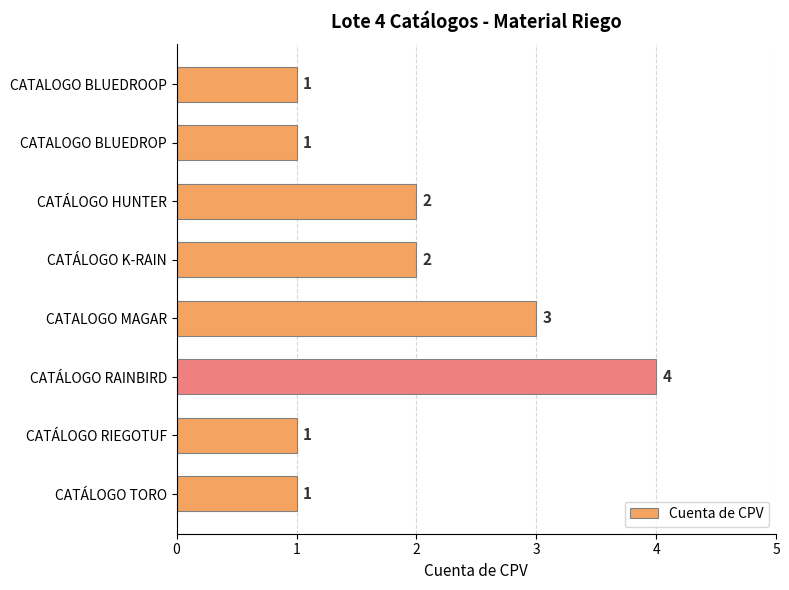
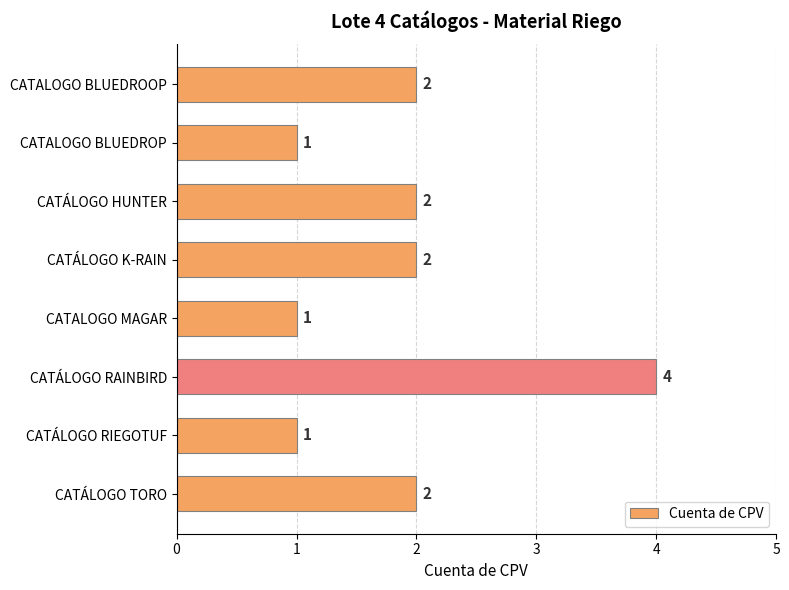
  {
-   "CATALOGO BLUEDROOP": 1,
+   "CATALOGO BLUEDROOP": 2,
    "CATALOGO BLUEDROP": 1,
    "CATÁLOGO HUNTER": 2,
    "CATÁLOGO K-RAIN": 2,
-   "CATALOGO MAGAR": 3,
+   "CATALOGO MAGAR": 1,
    "CATÁLOGO RAINBIRD": 4,
    "CATÁLOGO RIEGOTUF": 1,
-   "CATÁLOGO TORO": 1
+   "CATÁLOGO TORO": 2
  }
